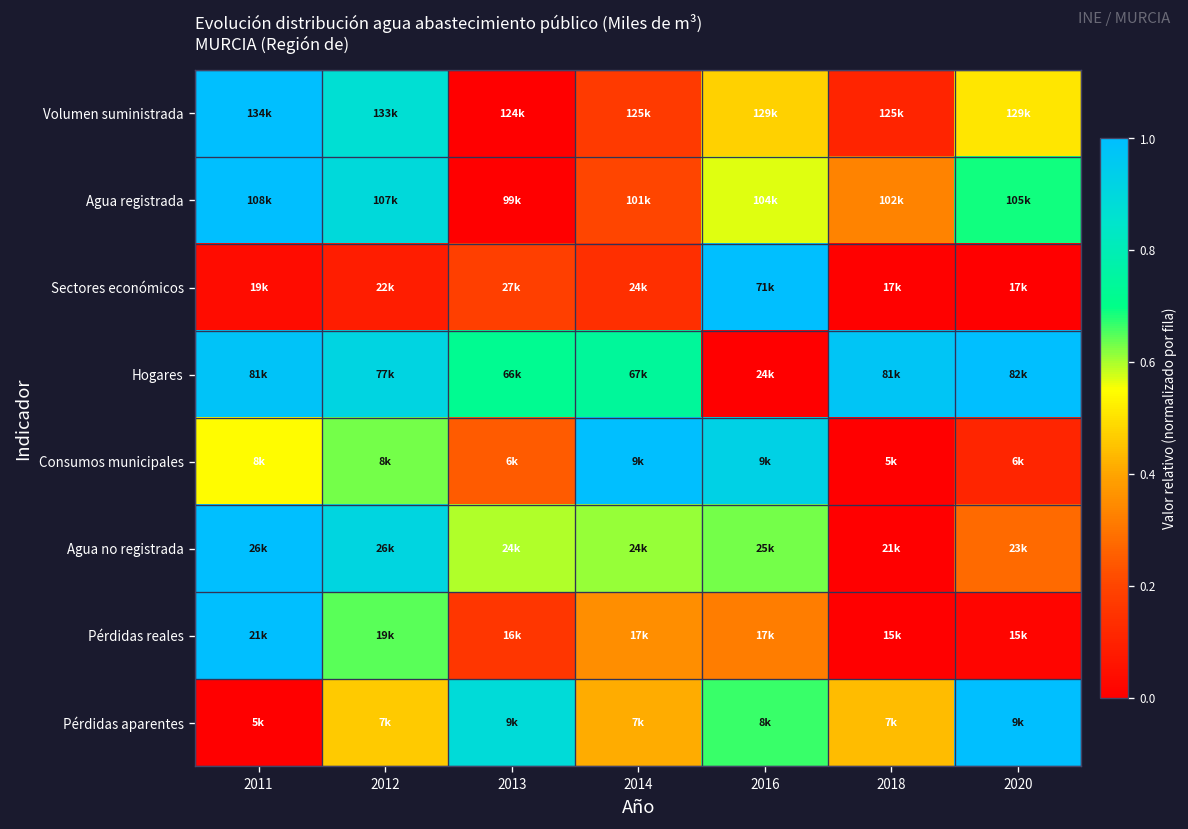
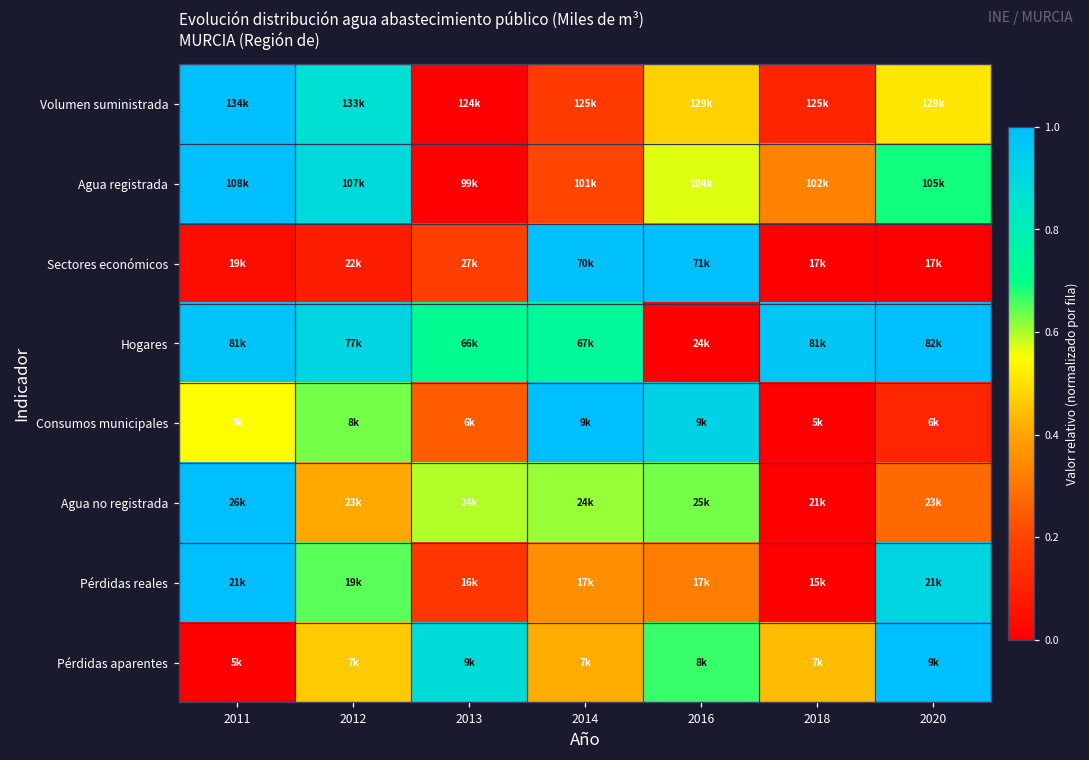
  {
    "Volumen suministrada": {
      "2011": "134k",
      "2012": "133k",
      "2013": "124k",
      "2014": "125k",
      "2016": "129k",
      "2018": "125k",
      "2020": "129k"
    },
    "Agua registrada": {
      "2011": "108k",
      "2012": "107k",
      "2013": "99k",
      "2014": "101k",
      "2016": "104k",
      "2018": "102k",
      "2020": "105k"
    },
    "Sectores económicos": {
      "2011": "19k",
      "2012": "22k",
      "2013": "27k",
-     "2014": "24k",
+     "2014": "70k",
      "2016": "71k",
      "2018": "17k",
      "2020": "17k"
    },
    "Hogares": {
      "2011": "81k",
      "2012": "77k",
      "2013": "66k",
      "2014": "67k",
      "2016": "24k",
      "2018": "81k",
      "2020": "82k"
    },
    "Consumos municipales": {
      "2011": "8k",
      "2012": "8k",
      "2013": "6k",
      "2014": "9k",
      "2016": "9k",
      "2018": "5k",
      "2020": "6k"
    },
    "Agua no registrada": {
      "2011": "26k",
-     "2012": "26k",
+     "2012": "23k",
      "2013": "24k",
      "2014": "24k",
      "2016": "25k",
      "2018": "21k",
      "2020": "23k"
    },
    "Pérdidas reales": {
      "2011": "21k",
      "2012": "19k",
      "2013": "16k",
      "2014": "17k",
      "2016": "17k",
      "2018": "15k",
-     "2020": "15k"
+     "2020": "21k"
    },
    "Pérdidas aparentes": {
      "2011": "5k",
      "2012": "7k",
      "2013": "9k",
      "2014": "7k",
      "2016": "8k",
      "2018": "7k",
      "2020": "9k"
    }
  }
